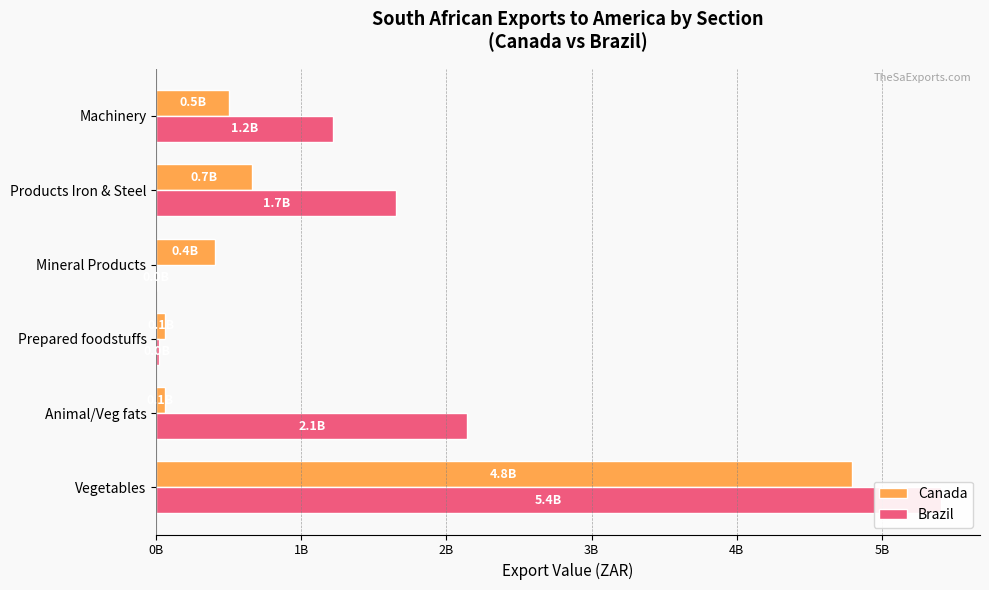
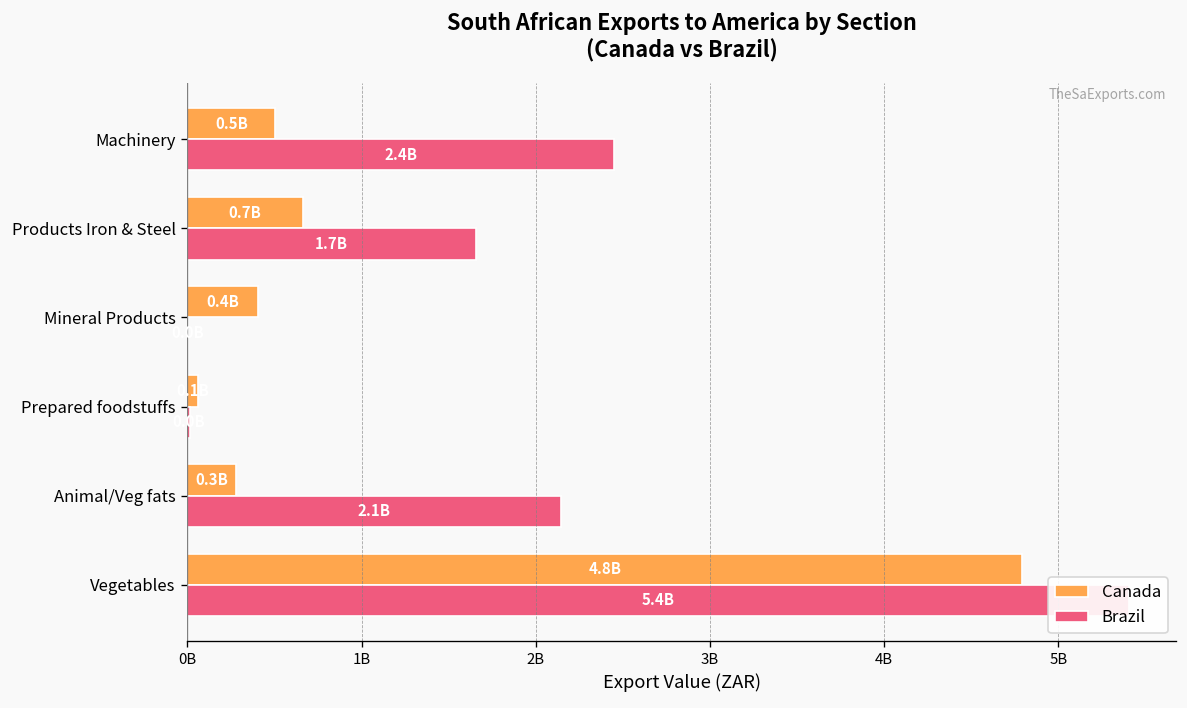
  {
    "Canada": {
      "Prepared foodstuffs": "60000000",
-     "Animal/Veg fats": "60000000"
+     "Animal/Veg fats": "280000000"
    },
    "Brazil": {
-     "Machinery": "1.2B",
+     "Machinery": "2.4B",
      "Products Iron & Steel": "1.7B",
      "Animal/Veg fats": "2.1B"
    }
  }
